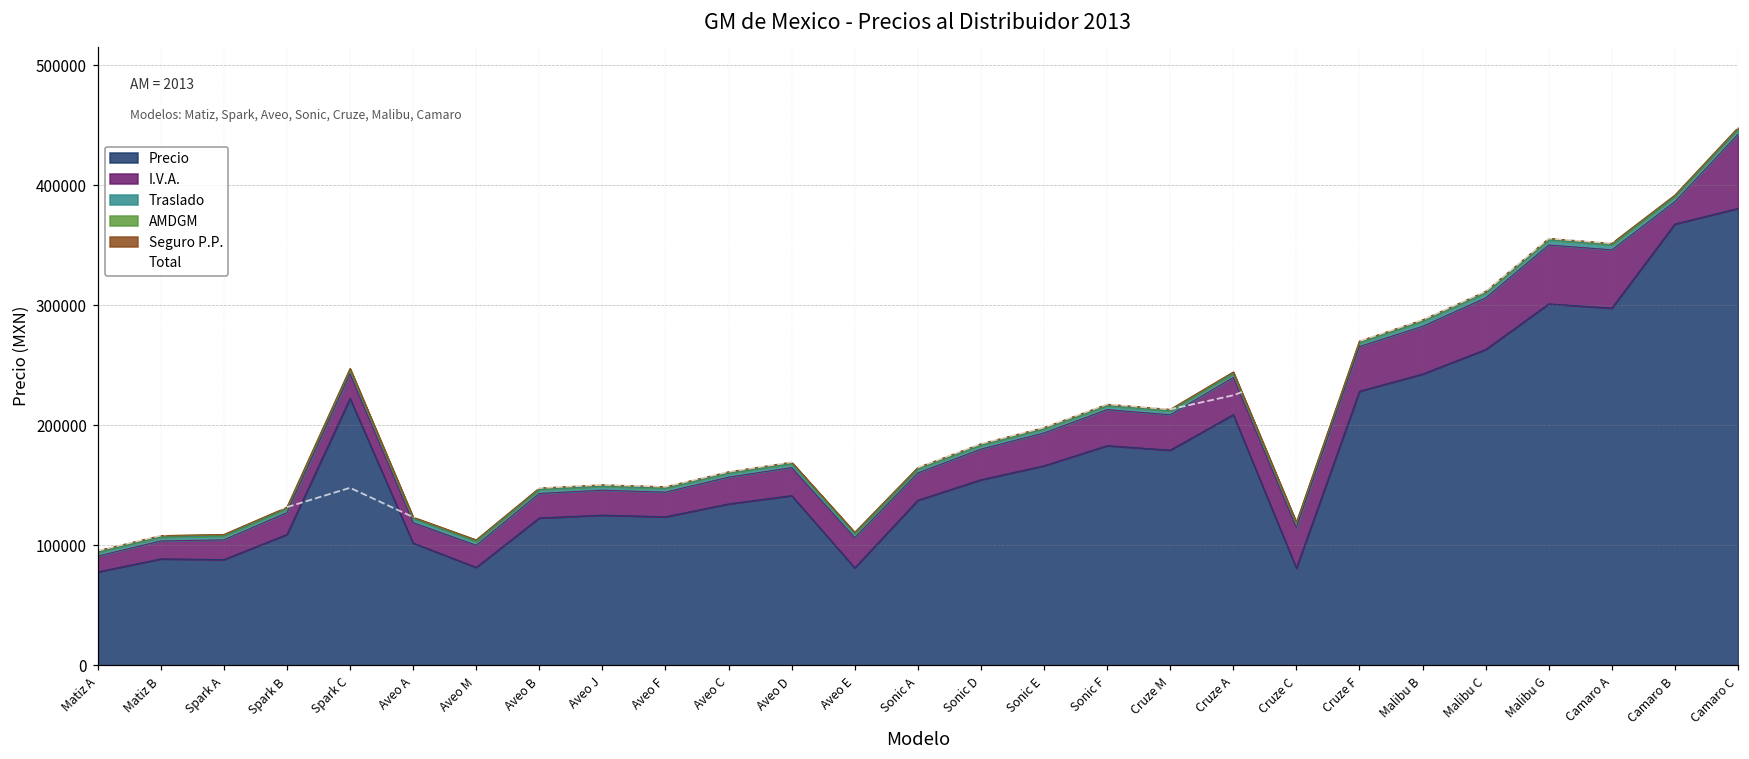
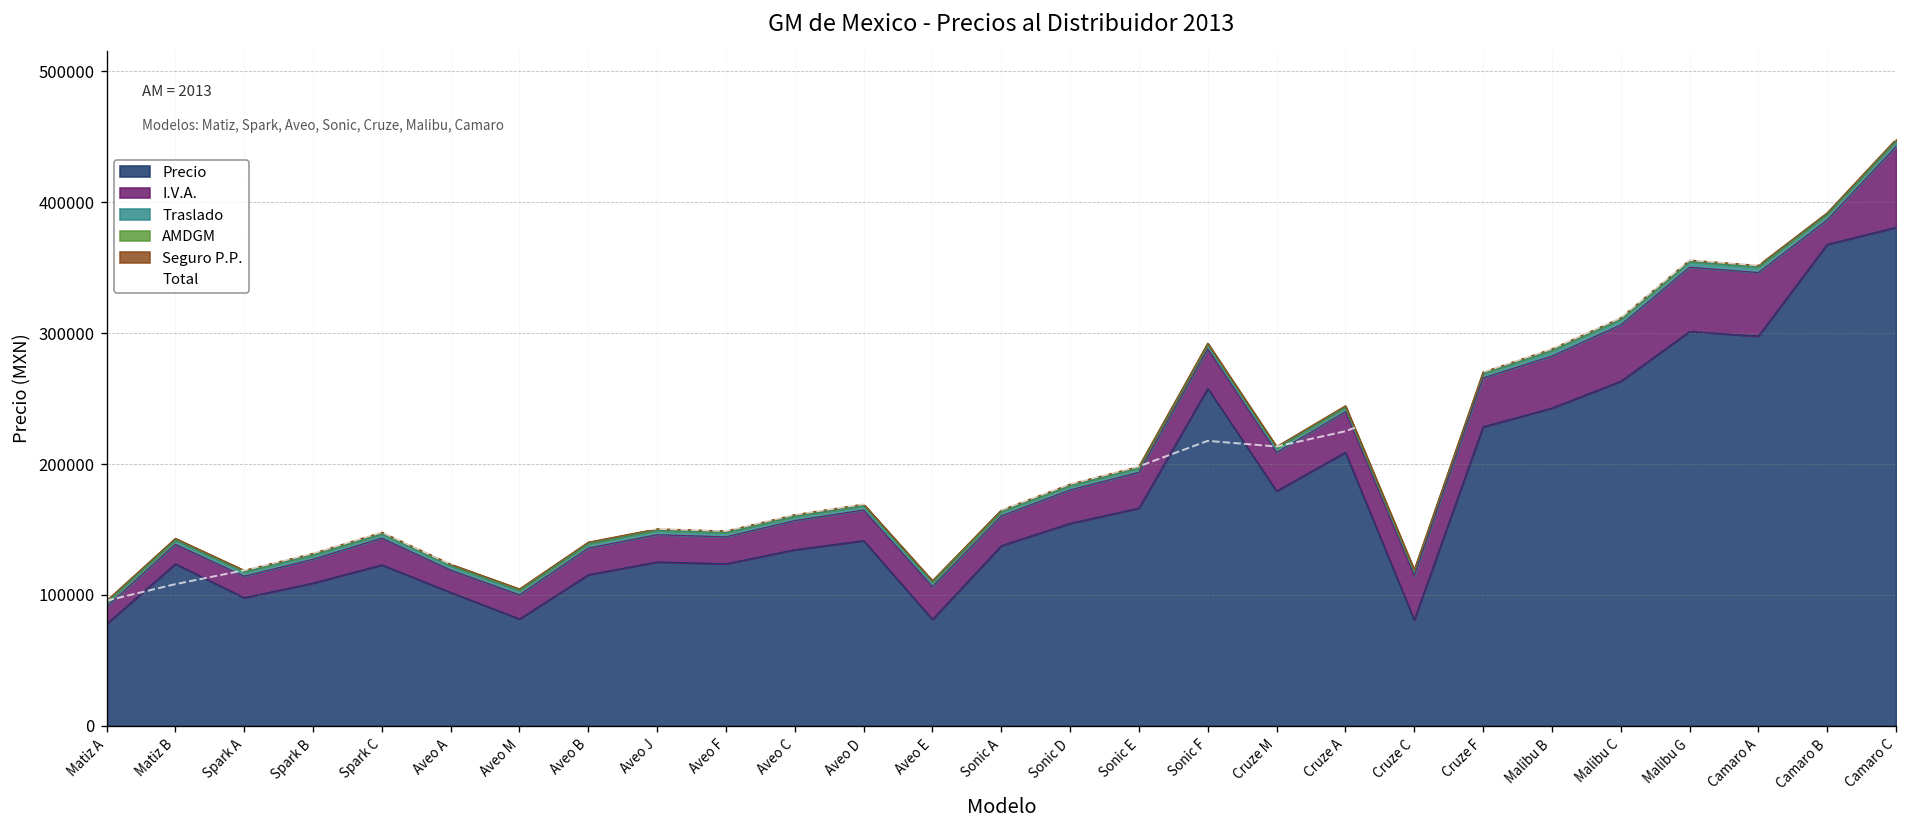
  {
    "Precio": {
      "Matiz A": 78000,
-     "Matiz B": 89000,
-     "Spark A": 88000,
+     "Matiz B": 124000,
+     "Spark A": 98000,
      "Spark B": 109000,
-     "Spark C": 222000,
+     "Spark C": 123000,
      "Aveo A": 102000,
      "Aveo M": 82000,
-     "Aveo B": 123000,
+     "Aveo B": 115000,
      "Aveo J": 125000,
      "Aveo F": 124000,
      "Aveo C": 135000,
      "Aveo D": 141000,
      "Aveo E": 81000,
      "Sonic A": 138000,
      "Sonic D": 155000,
      "Sonic E": 166000,
-     "Sonic F": 183000,
+     "Sonic F": 258000,
      "Cruze M": 179000,
      "Cruze A": 209000,
      "Cruze C": 81000,
      "Cruze F": 228000,
      "Malibu B": 243000,
      "Malibu C": 263000,
      "Malibu G": 301000,
      "Camaro A": 298000,
      "Camaro B": 368000,
      "Camaro C": 381000
    },
    "I.V.A.": {
      "Matiz A": 13000,
      "Matiz B": 15000,
      "Spark A": 16000,
      "Spark B": 18000,
      "Spark C": 20000,
      "Aveo A": 17000,
      "Aveo M": 18000,
      "Aveo B": 20000,
      "Aveo J": 21000,
      "Aveo F": 21000,
      "Aveo C": 22000,
      "Aveo D": 23000,
      "Aveo E": 25000,
      "Sonic A": 23000,
      "Sonic D": 25000,
      "Sonic E": 27000,
      "Sonic F": 30000,
      "Cruze M": 29000,
      "Cruze A": 31000,
      "Cruze C": 34000,
      "Cruze F": 37000,
      "Malibu B": 40000,
      "Malibu C": 43000,
      "Malibu G": 49000,
      "Camaro A": 49000,
      "Camaro B": 19000,
      "Camaro C": 62000
    },
    "Total": {
      "Aveo M": 133000,
      "Aveo E": 182000,
      "Cruze A": 225000,
      "Cruze C": 245000,
      "Camaro B": 433000
    }
  }
